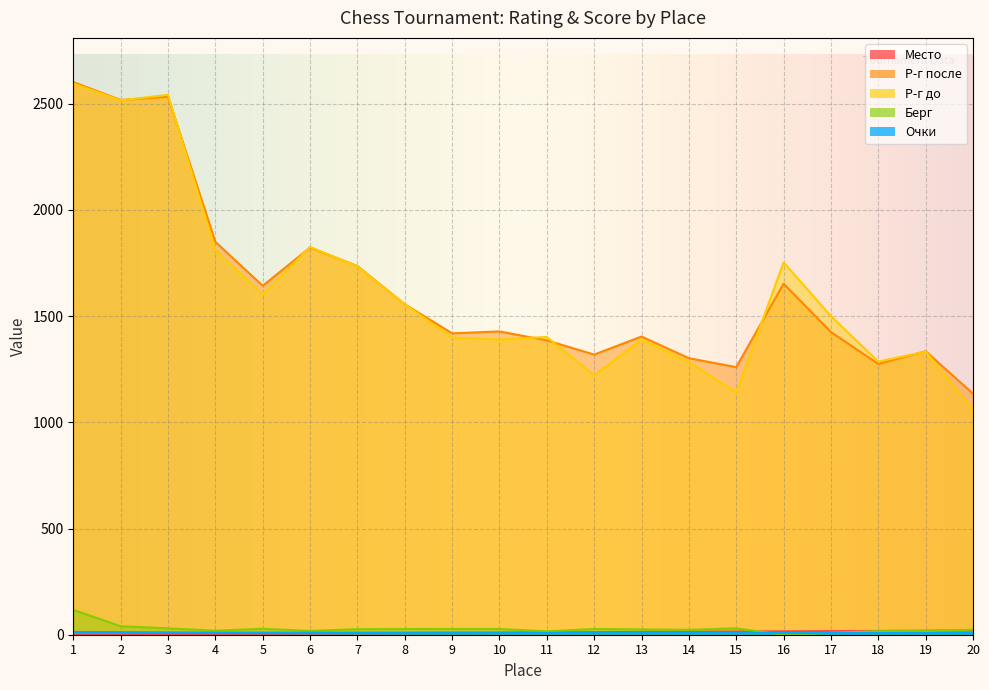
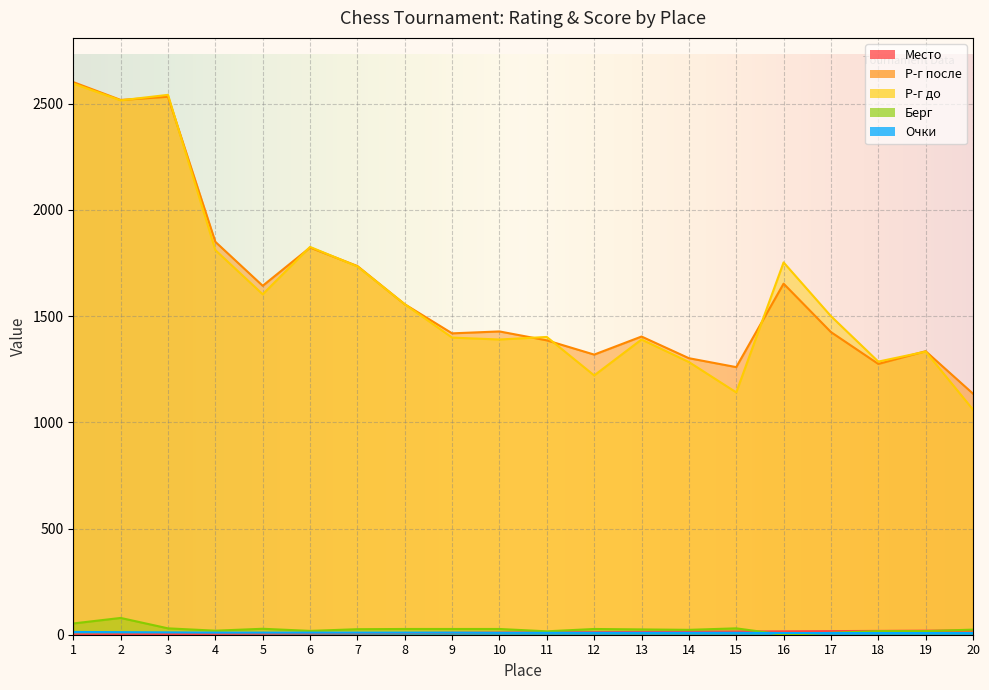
  {
    "Берг": {
-     "1": 120,
-     "2": 40,
+     "1": 50,
+     "2": 80,
      "3": 30,
      "5": 30,
      "7": 30,
      "8": 30,
      "9": 30,
      "10": 30,
      "12": 30,
      "13": 30,
      "15": 30
    }
  }
